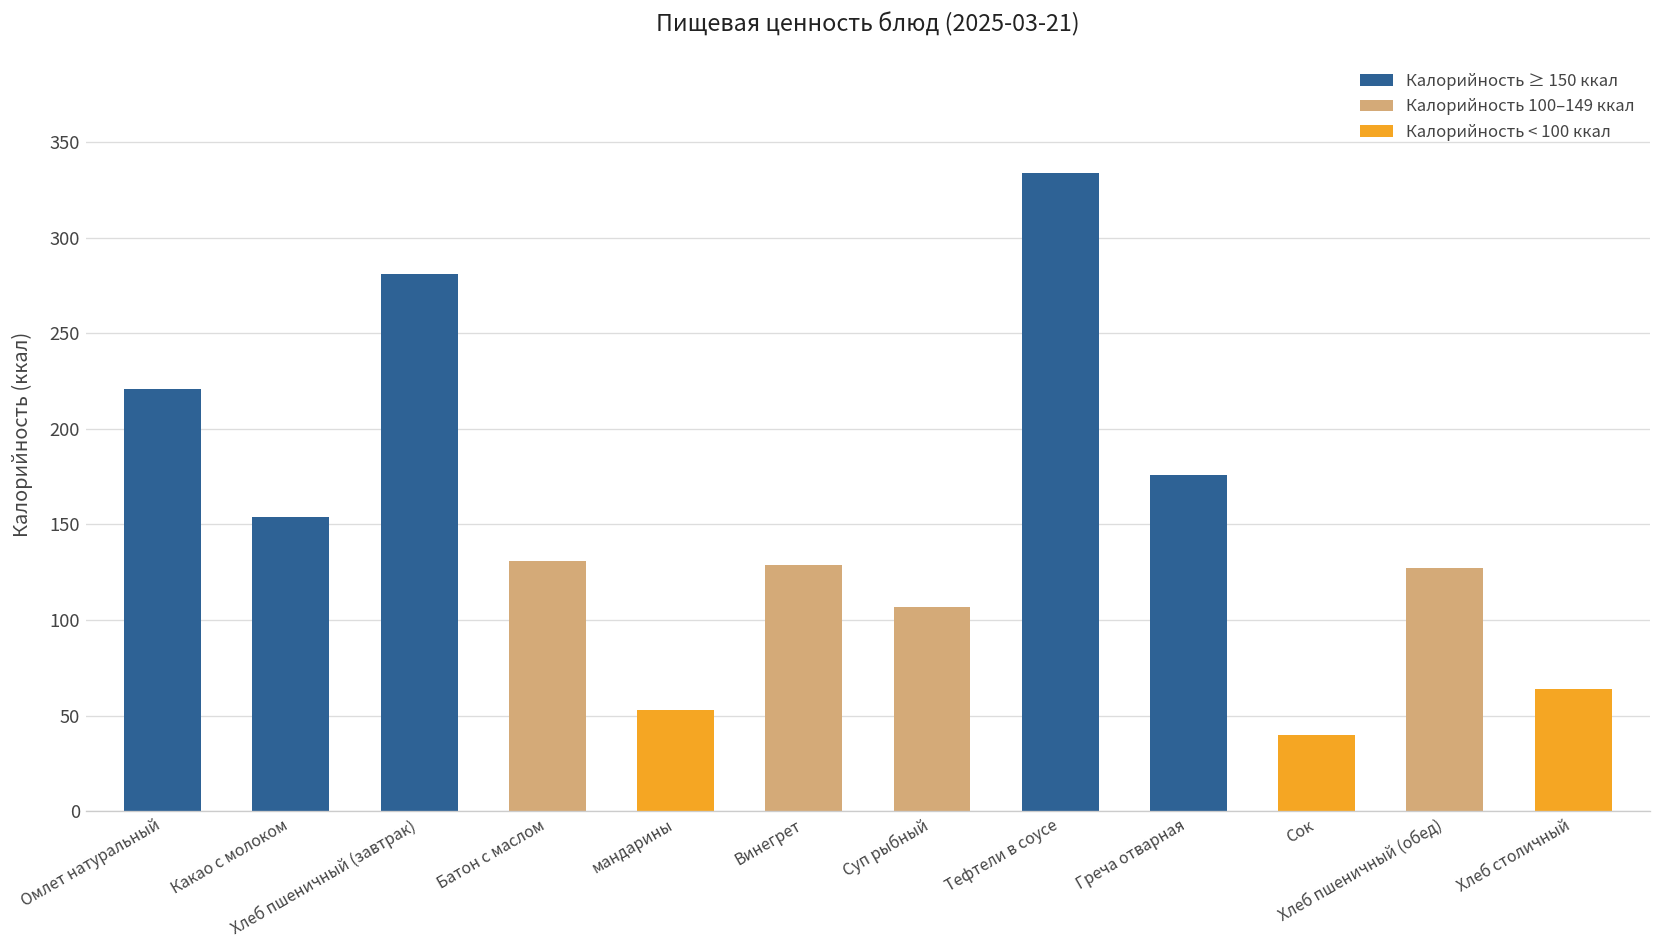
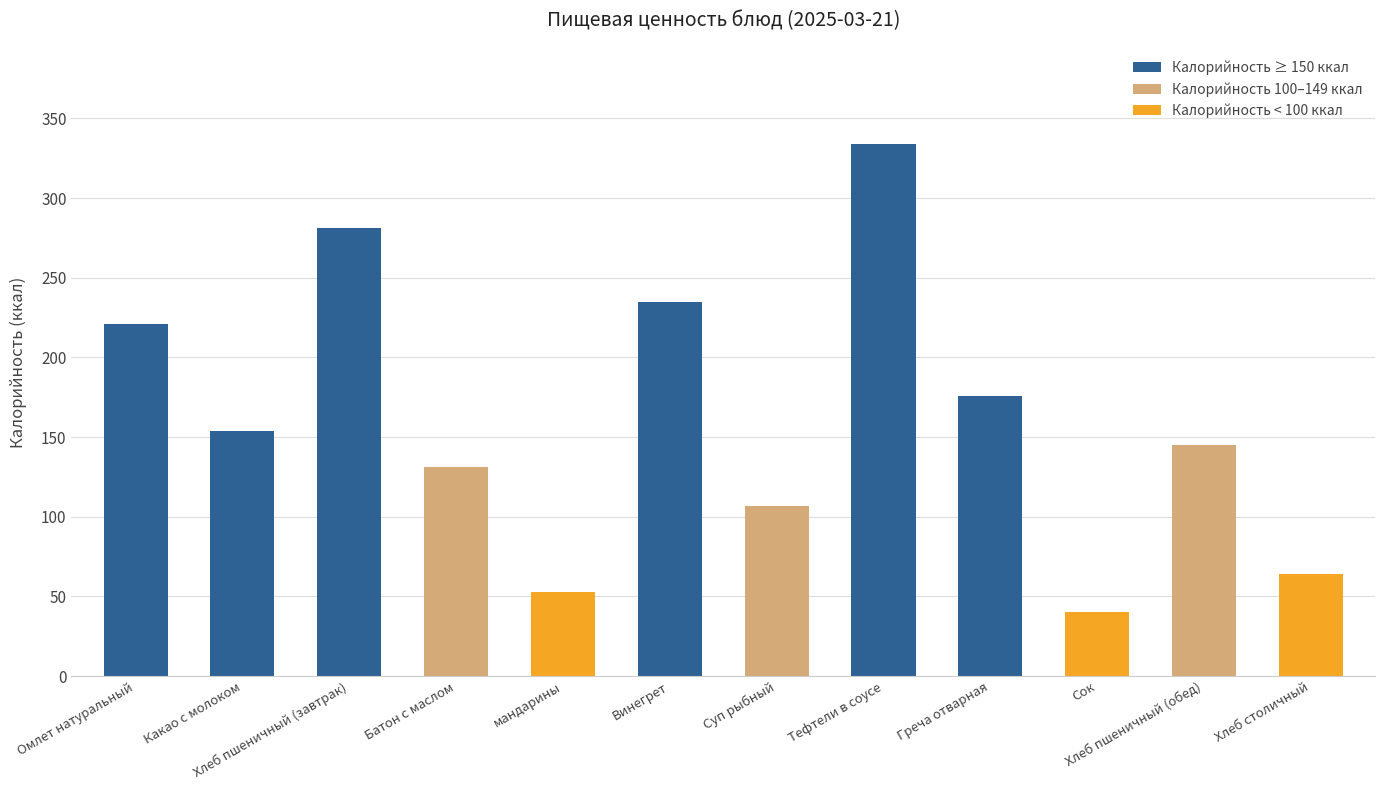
  {
    "Омлет натуральный": 221,
    "Какао с молоком": 154,
    "Хлеб пшеничный (завтрак)": 281,
    "Батон с маслом": 131,
    "мандарины": 53,
-   "Винегрет": 129,
+   "Винегрет": 235,
    "Суп рыбный": 107,
    "Тефтели в соусе": 334,
    "Греча отварная": 176,
    "Сок": 40,
-   "Хлеб пшеничный (обед)": 127,
+   "Хлеб пшеничный (обед)": 145,
    "Хлеб столичный": 64
  }
